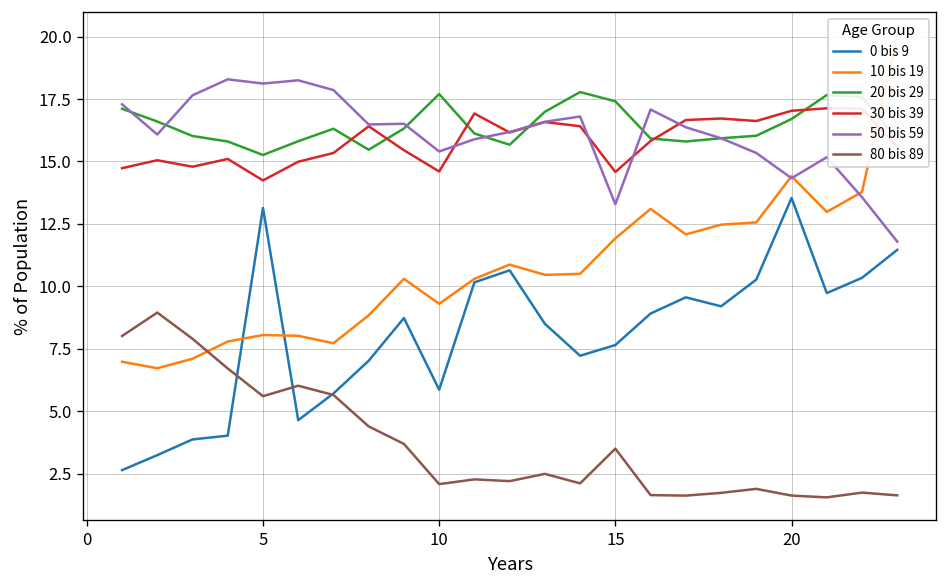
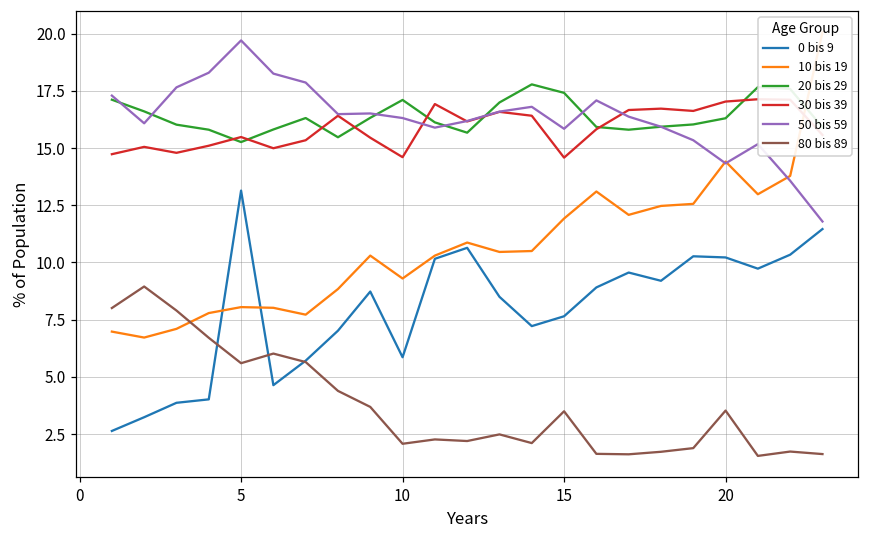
  {
    "0 bis 9": {
      "5": 13.1,
      "10": 5.9,
      "15": 7.7,
-     "20": 13.5
+     "20": 10.2
    },
    "10 bis 19": {
      "5": 8.1,
      "10": 9.3,
      "15": 11.9
    },
    "20 bis 29": {
      "5": 15.3,
-     "10": 17.7,
+     "10": 17.1,
      "15": 17.4,
-     "20": 16.7
+     "20": 16.3
    },
    "30 bis 39": {
-     "5": 14.2,
+     "5": 15.5,
      "10": 14.6,
      "15": 14.6,
      "20": 17.0
    },
    "50 bis 59": {
-     "5": 18.1,
-     "10": 15.4,
-     "15": 13.3
+     "5": 19.7,
+     "10": 16.3,
+     "15": 15.8
    },
    "80 bis 89": {
      "5": 5.6,
      "10": 2.1,
      "15": 3.5,
-     "20": 1.6
+     "20": 3.5
    }
  }
